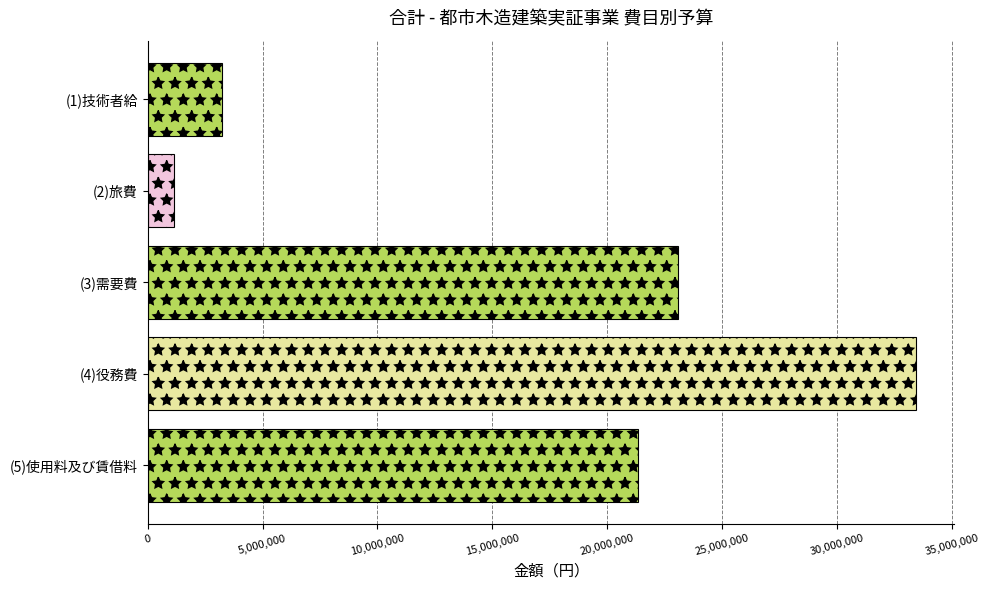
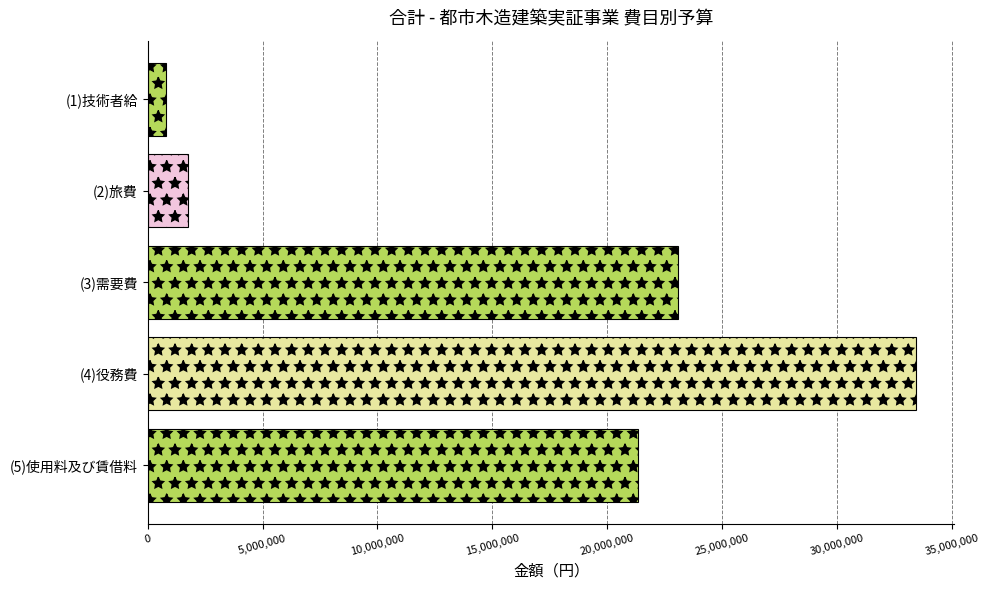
  {
-   "(1)技術者給": "3,300,000",
-   "(2)旅費": "1,100,000",
+   "(1)技術者給": "800,000",
+   "(2)旅費": "1,700,000",
    "(3)需要費": "23,100,000",
    "(4)役務費": "33,400,000",
    "(5)使用料及び賃借料": "21,400,000"
  }
